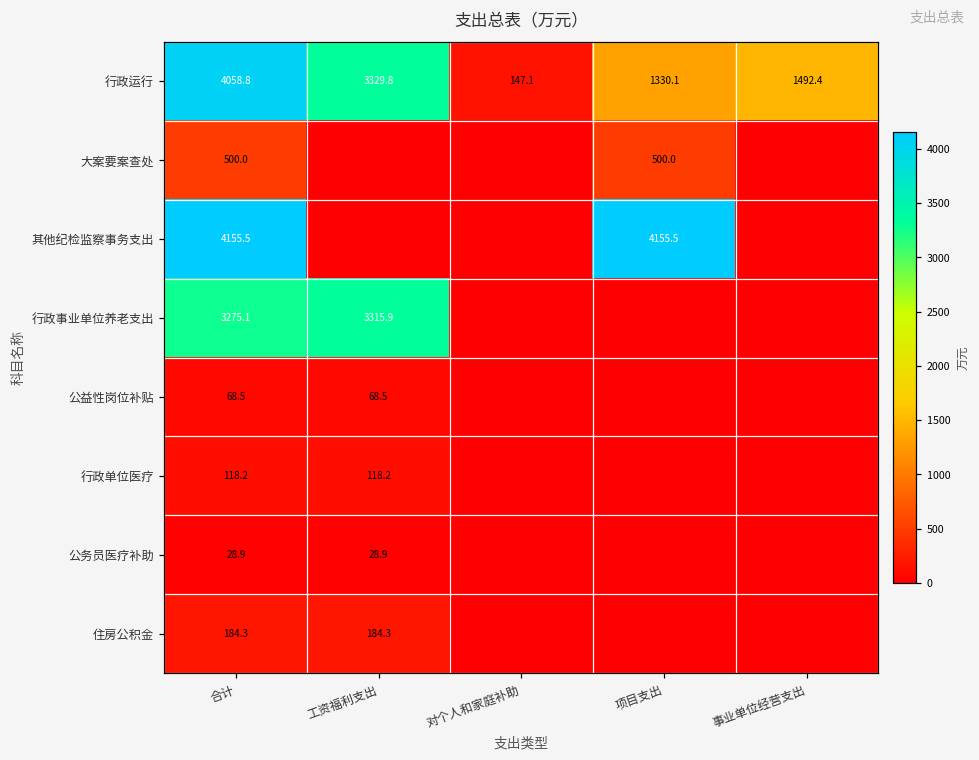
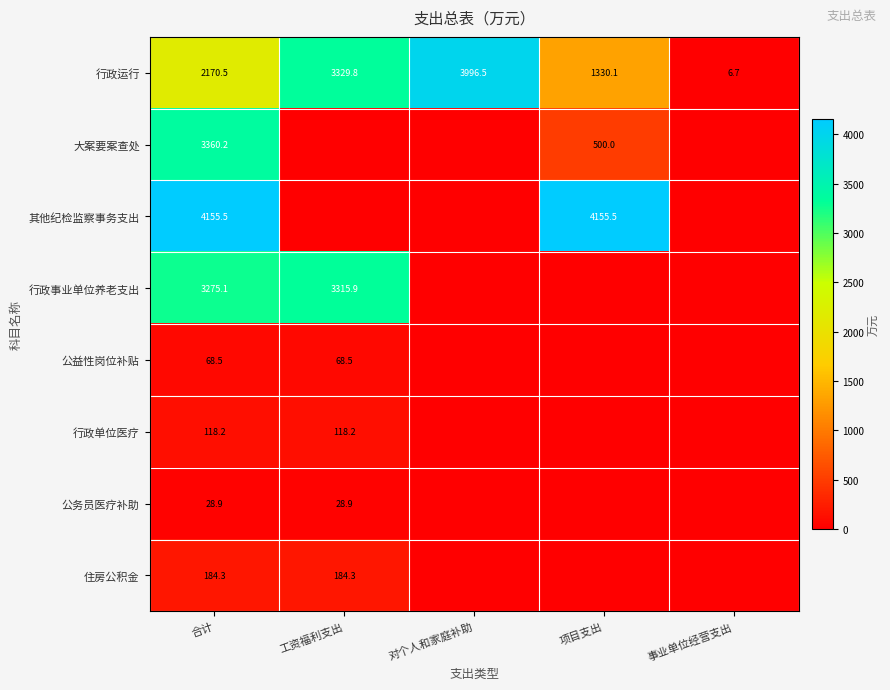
  {
    "行政运行": {
-     "合计": 4058.8,
+     "合计": 2170.5,
      "工资福利支出": 3329.8,
-     "对个人和家庭补助": 147.1,
+     "对个人和家庭补助": 3996.5,
      "项目支出": 1330.1,
-     "事业单位经营支出": 1492.4
+     "事业单位经营支出": 6.7
    },
    "大案要案查处": {
-     "合计": 500.0,
+     "合计": 3360.2,
      "项目支出": 500.0
    },
    "其他纪检监察事务支出": {
      "合计": 4155.5,
      "项目支出": 4155.5
    },
    "行政事业单位养老支出": {
      "合计": 3275.1,
      "工资福利支出": 3315.9
    },
    "公益性岗位补贴": {
      "合计": 68.5,
      "工资福利支出": 68.5
    },
    "行政单位医疗": {
      "合计": 118.2,
      "工资福利支出": 118.2
    },
    "公务员医疗补助": {
      "合计": 28.9,
      "工资福利支出": 28.9
    },
    "住房公积金": {
      "合计": 184.3,
      "工资福利支出": 184.3
    }
  }
